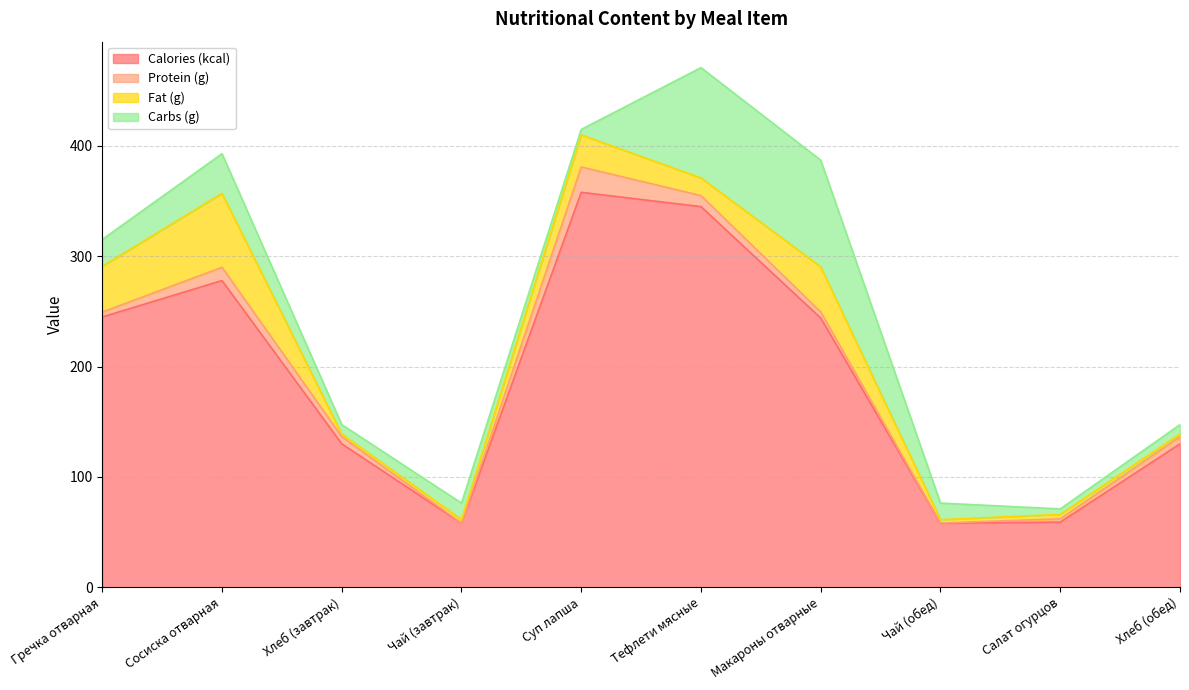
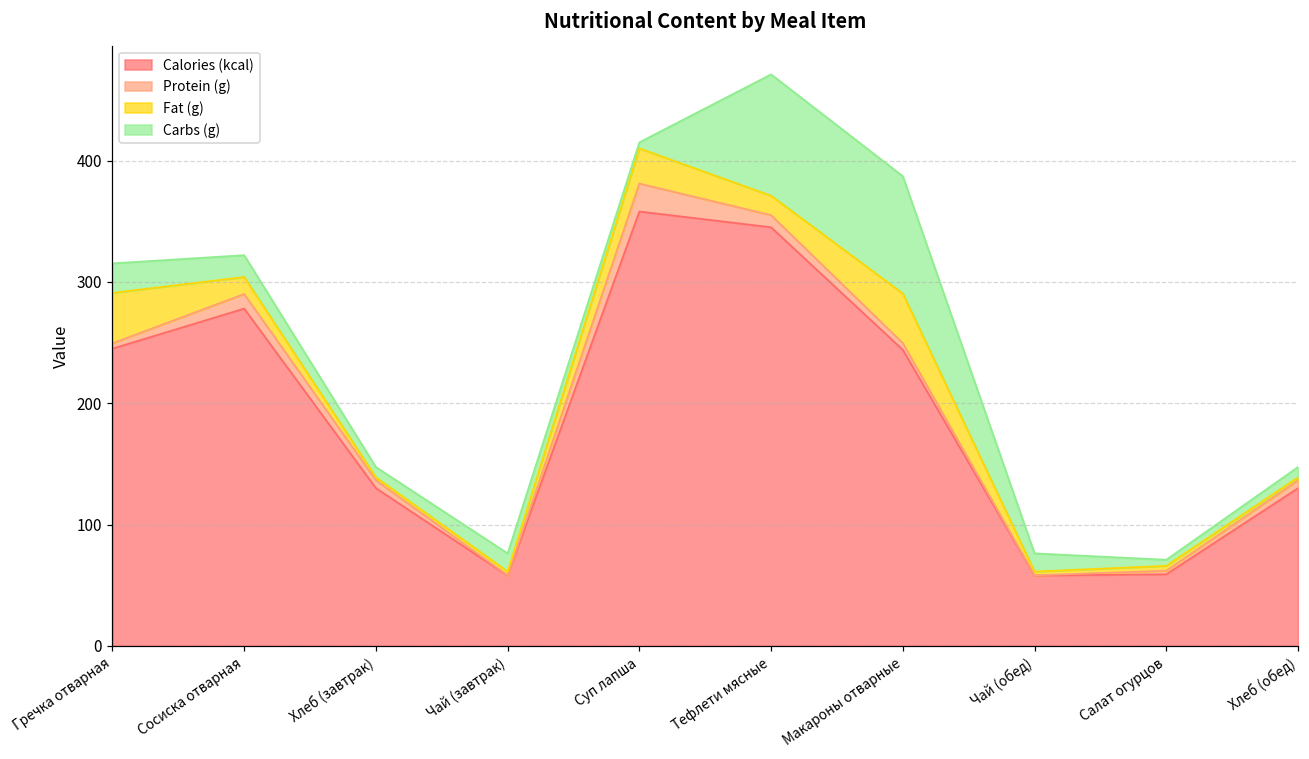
  {
    "Fat (g)": {
      "Гречка отварная": 42,
-     "Сосиска отварная": 67,
+     "Сосиска отварная": 14,
      "Хлеб (завтрак)": 2,
      "Чай (завтрак)": 3,
      "Суп лапша": 29,
      "Тефлети мясные": 16,
      "Макароны отварные": 41,
      "Чай (обед)": 3,
      "Салат огурцов": 4,
      "Хлеб (обед)": 2
    },
    "Carbs (g)": {
      "Гречка отварная": 24,
-     "Сосиска отварная": 36,
+     "Сосиска отварная": 18,
      "Хлеб (завтрак)": 9,
      "Чай (завтрак)": 15,
      "Суп лапша": 5,
      "Тефлети мясные": 100,
      "Макароны отварные": 97,
      "Чай (обед)": 15,
      "Салат огурцов": 5,
      "Хлеб (обед)": 9
    }
  }
